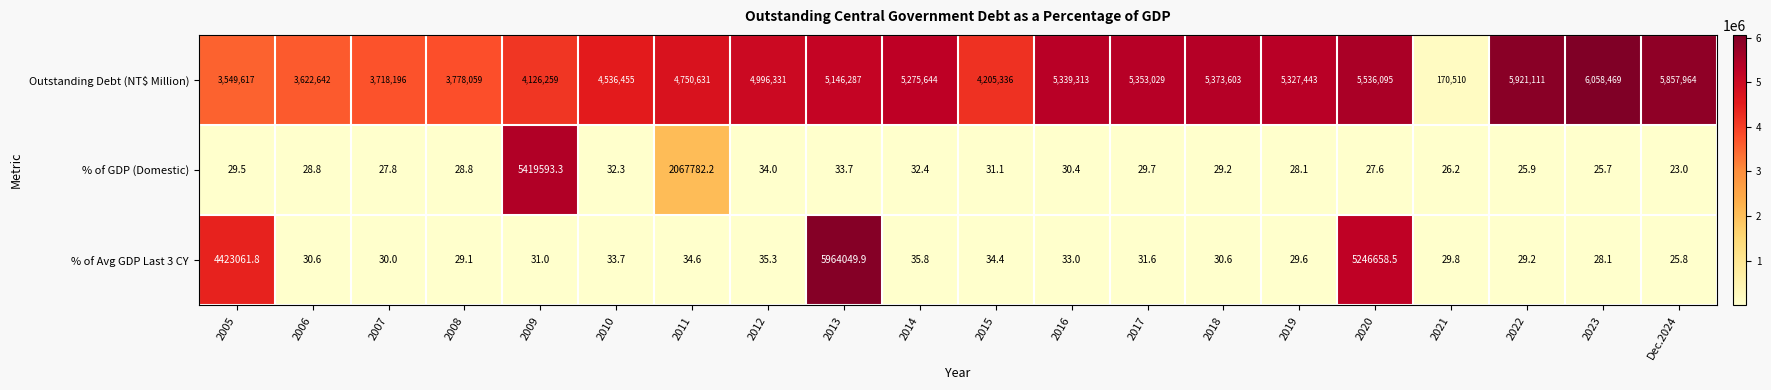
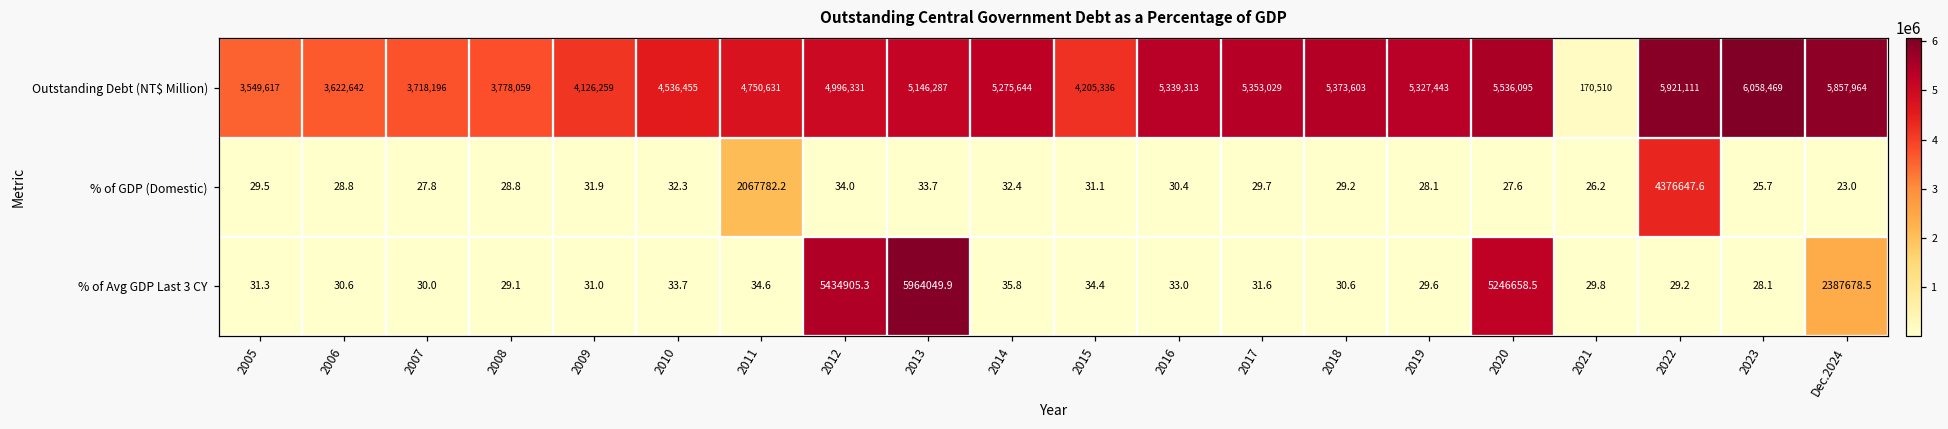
  {
    "Outstanding Debt (NT$ Million)": {
      "2005": "3,549,617",
      "2006": "3,622,642",
      "2007": "3,718,196",
      "2008": "3,778,059",
      "2009": "4,126,259",
      "2010": "4,536,455",
      "2011": "4,750,631",
      "2012": "4,996,331",
      "2013": "5,146,287",
      "2014": "5,275,644",
      "2015": "4,205,336",
      "2016": "5,339,313",
      "2017": "5,353,029",
      "2018": "5,373,603",
      "2019": "5,327,443",
      "2020": "5,536,095",
      "2021": "170,510",
      "2022": "5,921,111",
      "2023": "6,058,469",
      "Dec.2024": "5,857,964"
    },
    "% of GDP (Domestic)": {
      "2005": "29.5",
      "2006": "28.8",
      "2007": "27.8",
      "2008": "28.8",
-     "2009": "5419593.3",
+     "2009": "31.9",
      "2010": "32.3",
      "2011": "2067782.2",
      "2012": "34.0",
      "2013": "33.7",
      "2014": "32.4",
      "2015": "31.1",
      "2016": "30.4",
      "2017": "29.7",
      "2018": "29.2",
      "2019": "28.1",
      "2020": "27.6",
      "2021": "26.2",
-     "2022": "25.9",
+     "2022": "4376647.6",
      "2023": "25.7",
      "Dec.2024": "23.0"
    },
    "% of Avg GDP Last 3 CY": {
-     "2005": "4423061.8",
+     "2005": "31.3",
      "2006": "30.6",
      "2007": "30.0",
      "2008": "29.1",
      "2009": "31.0",
      "2010": "33.7",
      "2011": "34.6",
-     "2012": "35.3",
+     "2012": "5434905.3",
      "2013": "5964049.9",
      "2014": "35.8",
      "2015": "34.4",
      "2016": "33.0",
      "2017": "31.6",
      "2018": "30.6",
      "2019": "29.6",
      "2020": "5246658.5",
      "2021": "29.8",
      "2022": "29.2",
      "2023": "28.1",
-     "Dec.2024": "25.8"
+     "Dec.2024": "2387678.5"
    }
  }
